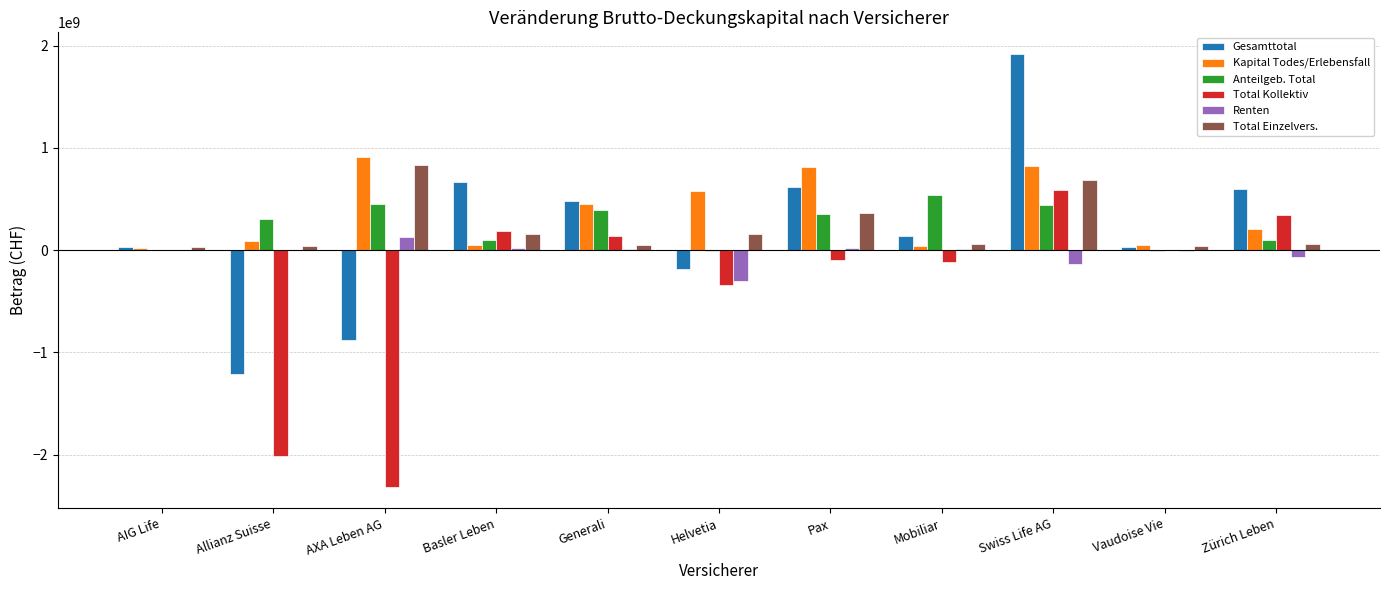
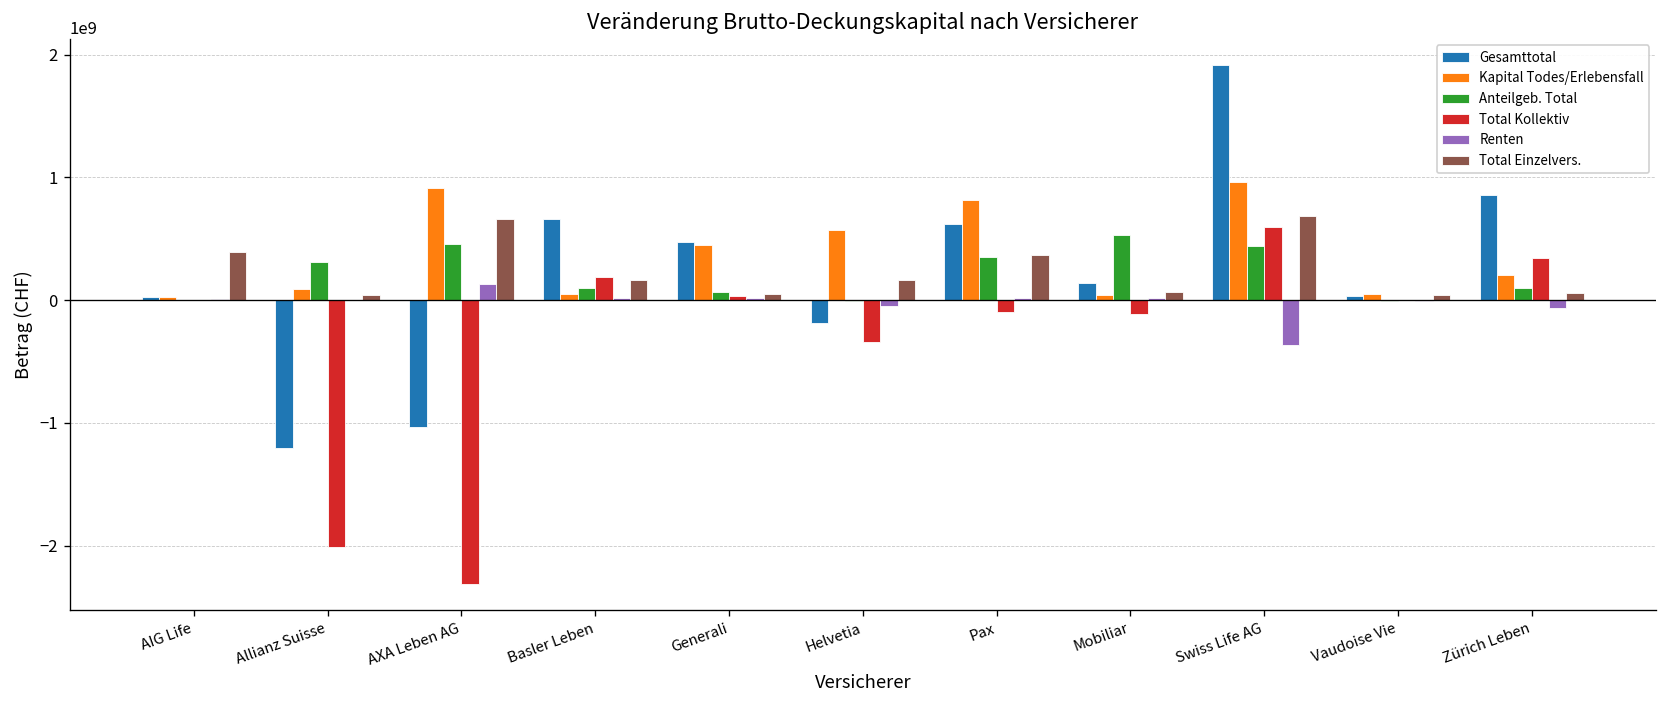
  {
    "Gesamttotal": {
      "AIG Life": 30000000,
      "Allianz Suisse": -1210000000,
-     "AXA Leben AG": -880000000,
+     "AXA Leben AG": -1030000000,
      "Basler Leben": 660000000,
      "Generali": 480000000,
      "Helvetia": -180000000,
      "Pax": 620000000,
      "Mobiliar": 140000000,
      "Swiss Life AG": 1920000000,
      "Vaudoise Vie": 30000000,
-     "Zürich Leben": 600000000
+     "Zürich Leben": 860000000
    },
    "Kapital Todes/Erlebensfall": {
      "Allianz Suisse": 90000000,
      "AXA Leben AG": 910000000,
      "Basler Leben": 50000000,
      "Generali": 450000000,
      "Helvetia": 580000000,
      "Pax": 810000000,
      "Mobiliar": 50000000,
-     "Swiss Life AG": 820000000,
+     "Swiss Life AG": 960000000,
      "Vaudoise Vie": 50000000,
      "Zürich Leben": 210000000
    },
    "Anteilgeb. Total": {
      "Allianz Suisse": 310000000,
      "AXA Leben AG": 450000000,
      "Basler Leben": 100000000,
-     "Generali": 400000000,
+     "Generali": 60000000,
      "Pax": 350000000,
      "Mobiliar": 530000000,
      "Swiss Life AG": 440000000,
      "Zürich Leben": 100000000
    },
    "Total Kollektiv": {
      "AIG Life": 0,
      "Allianz Suisse": -2010000000,
      "AXA Leben AG": -2310000000,
      "Basler Leben": 190000000,
-     "Generali": 140000000,
+     "Generali": 30000000,
      "Helvetia": -340000000,
      "Pax": -100000000,
      "Mobiliar": -110000000,
      "Swiss Life AG": 590000000,
      "Vaudoise Vie": 0,
      "Zürich Leben": 340000000
    },
    "Renten": {
      "AXA Leben AG": 130000000,
-     "Helvetia": -300000000,
-     "Swiss Life AG": -130000000,
+     "Helvetia": -50000000,
+     "Swiss Life AG": -360000000,
      "Zürich Leben": -70000000
    },
    "Total Einzelvers.": {
-     "AIG Life": 30000000,
+     "AIG Life": 390000000,
      "Allianz Suisse": 40000000,
-     "AXA Leben AG": 830000000,
+     "AXA Leben AG": 660000000,
      "Basler Leben": 160000000,
      "Generali": 50000000,
      "Helvetia": 160000000,
      "Pax": 370000000,
      "Mobiliar": 60000000,
      "Swiss Life AG": 690000000,
      "Vaudoise Vie": 40000000,
      "Zürich Leben": 60000000
    }
  }
